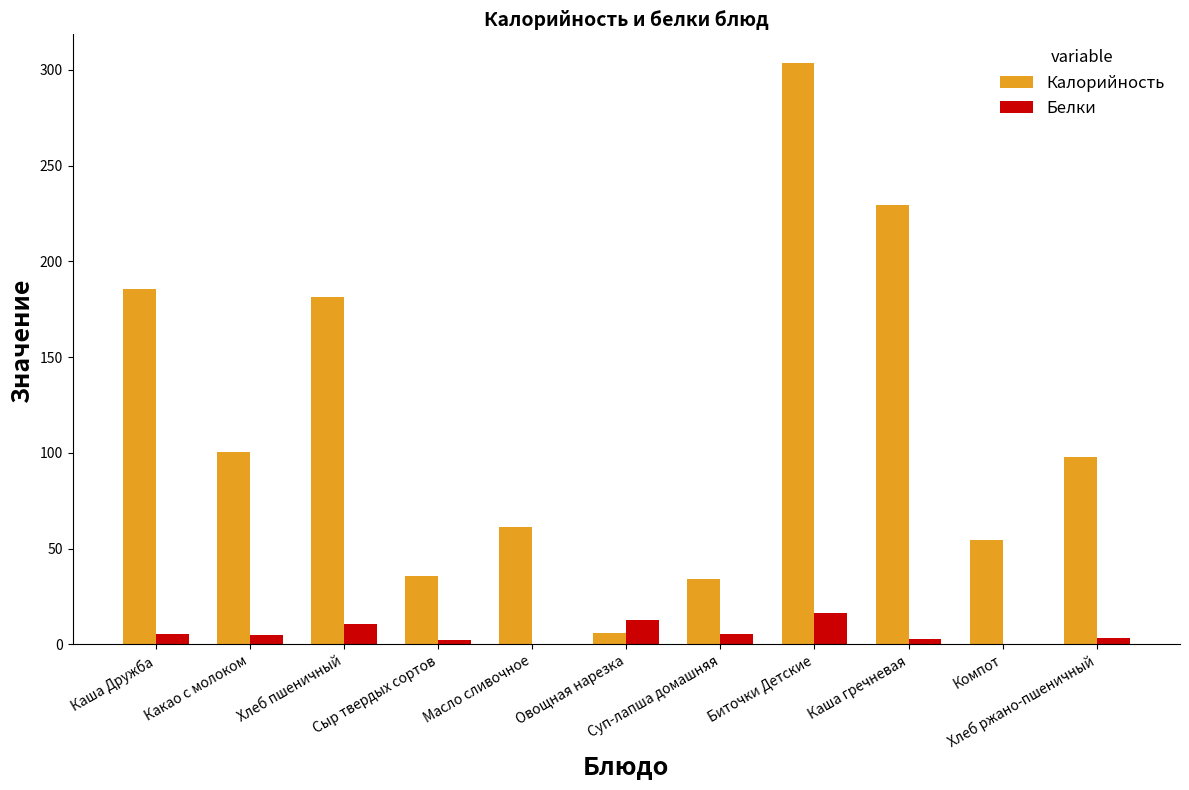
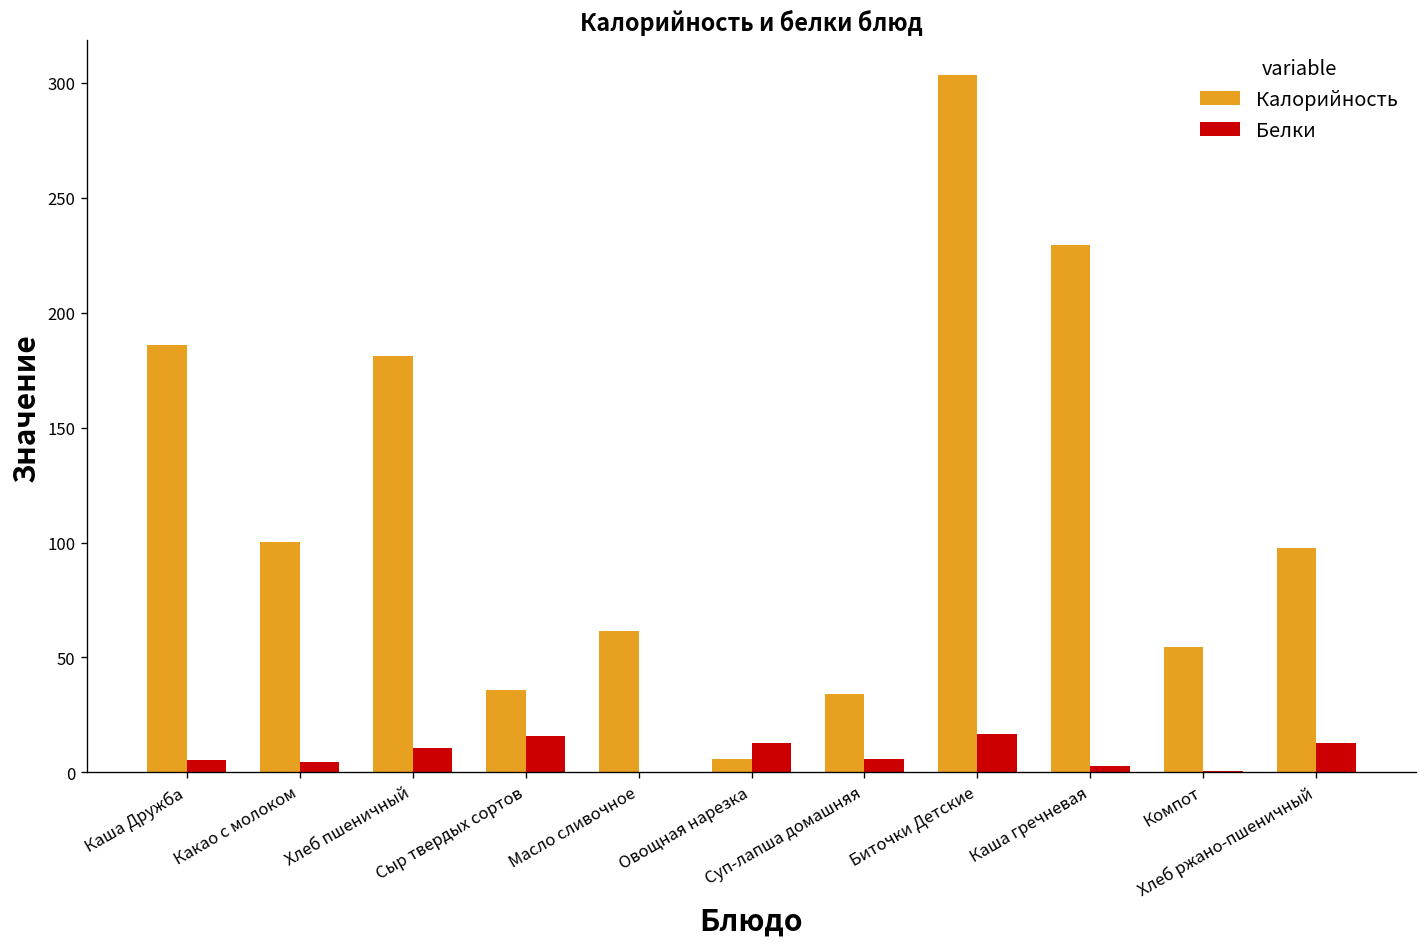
  {
    "Калорийность": {
      "Каша Дружба": 186,
      "Какао с молоком": 100,
      "Хлеб пшеничный": 181,
      "Сыр твердых сортов": 36,
      "Масло сливочное": 62,
      "Овощная нарезка": 6,
      "Суп-лапша домашняя": 34,
      "Биточки Детские": 303,
      "Каша гречневая": 229,
      "Компот": 55,
      "Хлеб ржано-пшеничный": 98
    },
    "Белки": {
      "Каша Дружба": 6,
      "Какао с молоком": 5,
      "Хлеб пшеничный": 11,
-     "Сыр твердых сортов": 2,
+     "Сыр твердых сортов": 16,
      "Овощная нарезка": 13,
      "Суп-лапша домашняя": 6,
      "Биточки Детские": 17,
      "Каша гречневая": 3,
-     "Хлеб ржано-пшеничный": 3
+     "Хлеб ржано-пшеничный": 13
    }
  }
